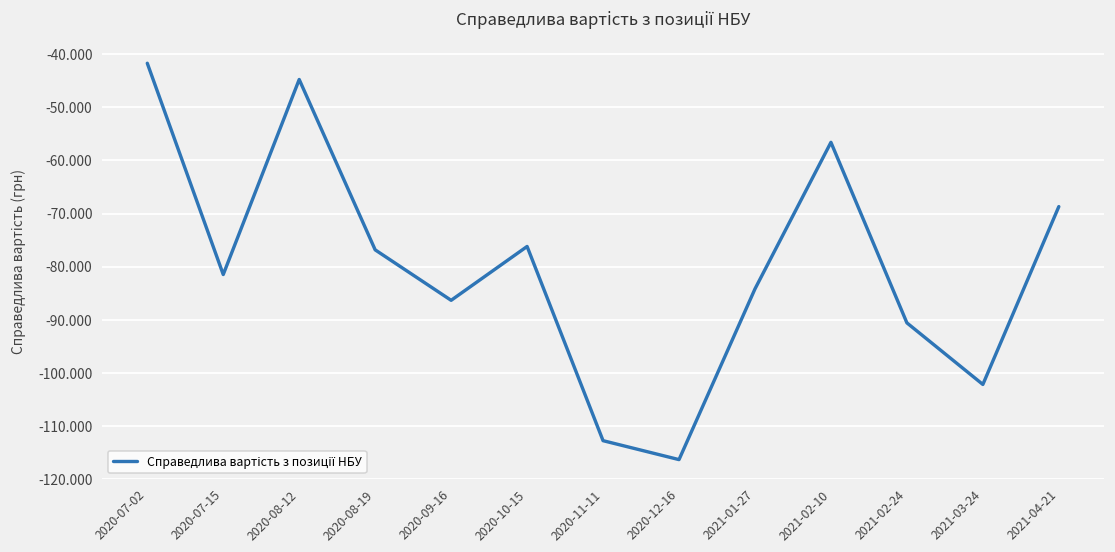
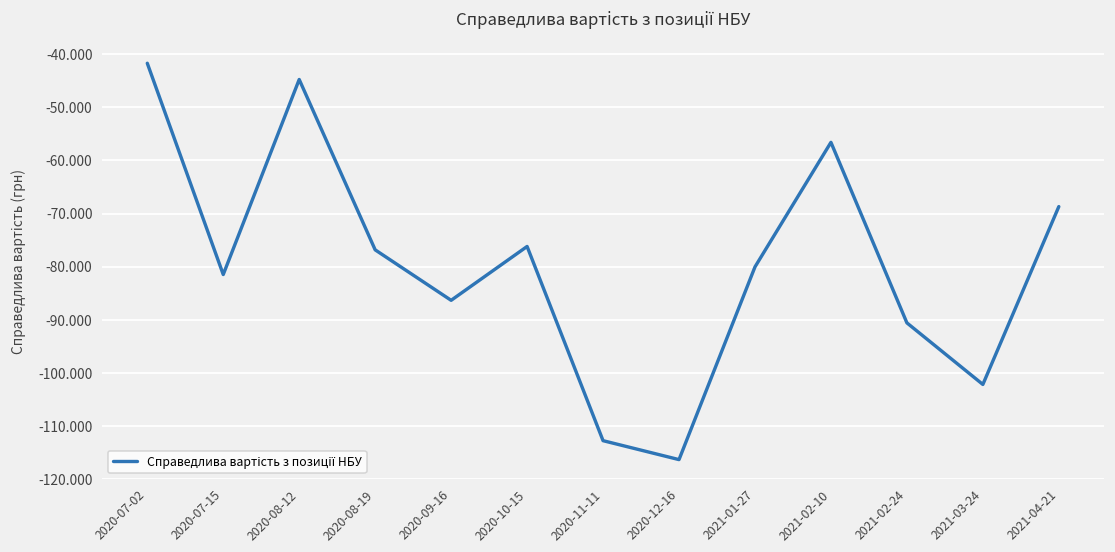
  {
    "2020-07-02": -42,
    "2020-07-15": -81,
    "2020-08-12": -45,
    "2020-08-19": -77,
    "2020-09-16": -86,
    "2020-10-15": -76,
    "2020-11-11": -113,
    "2020-12-16": -116,
-   "2021-01-27": -84,
+   "2021-01-27": -80,
    "2021-02-10": -57,
    "2021-02-24": -91,
    "2021-03-24": -102,
    "2021-04-21": -69
  }
